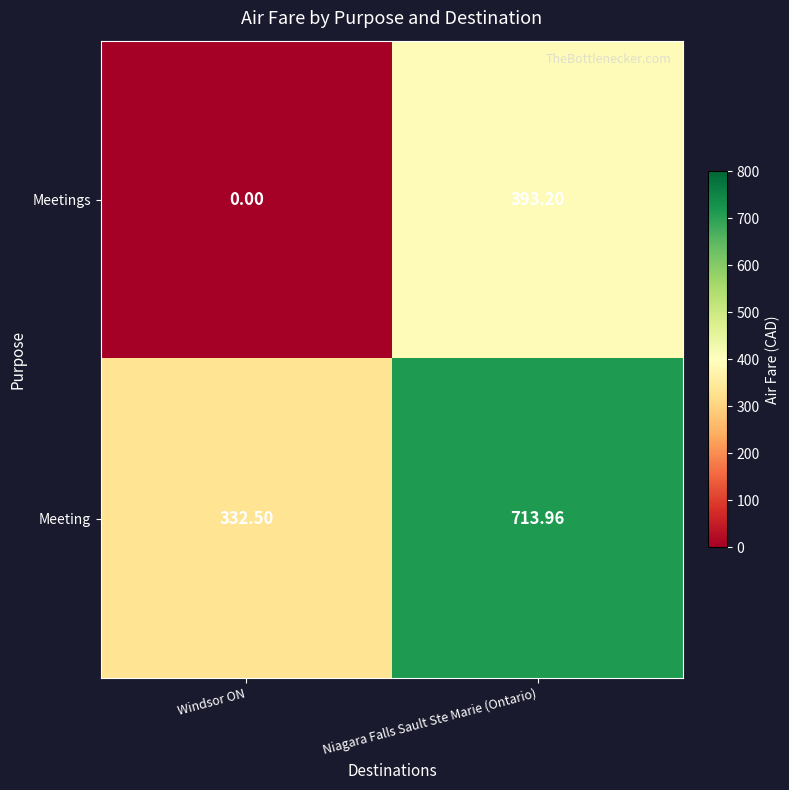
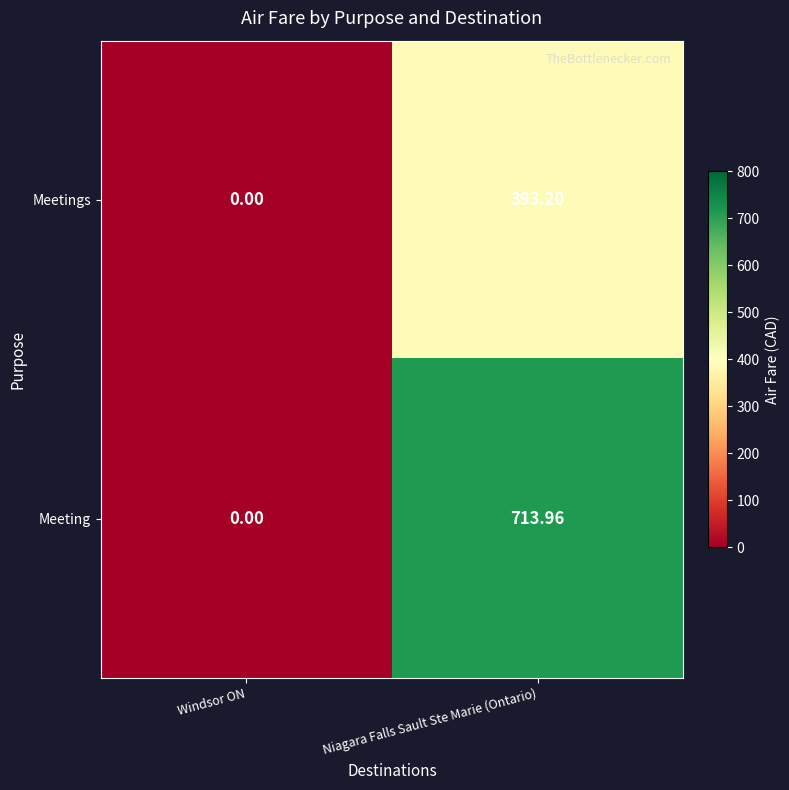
  {
    "Meetings": {
      "Windsor ON": 0.00,
      "Niagara Falls Sault Ste Marie (Ontario)": 393.20
    },
    "Meeting": {
-     "Windsor ON": 332.50,
+     "Windsor ON": 0.00,
      "Niagara Falls Sault Ste Marie (Ontario)": 713.96
    }
  }
